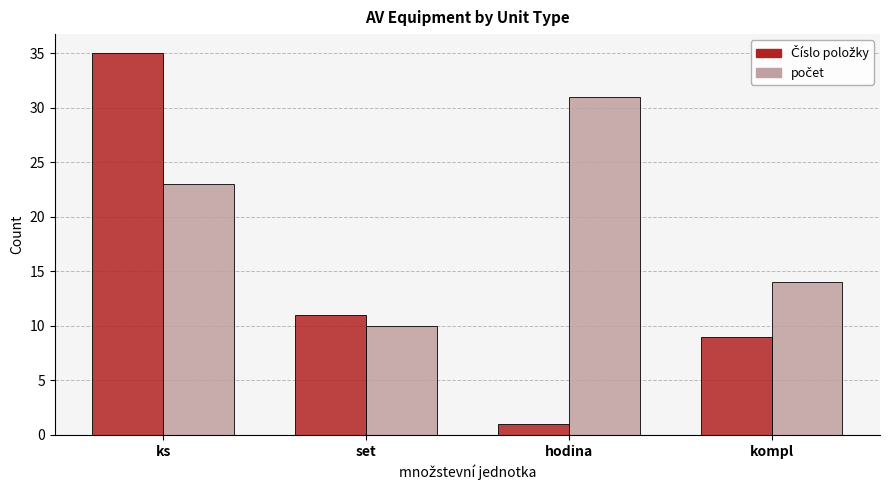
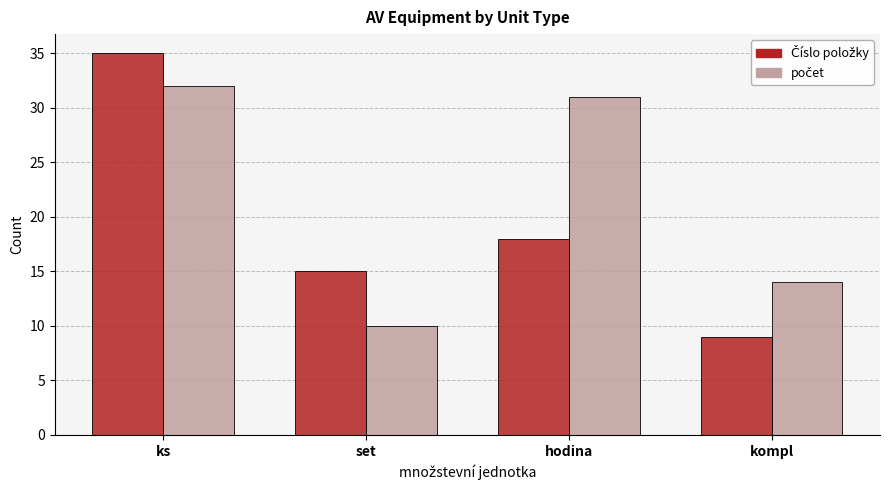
  {
    "Číslo položky": {
      "ks": 35,
-     "set": 11,
-     "hodina": 1,
+     "set": 15,
+     "hodina": 18,
      "kompl": 9
    },
    "počet": {
-     "ks": 23,
+     "ks": 32,
      "set": 10,
      "hodina": 31,
      "kompl": 14
    }
  }
